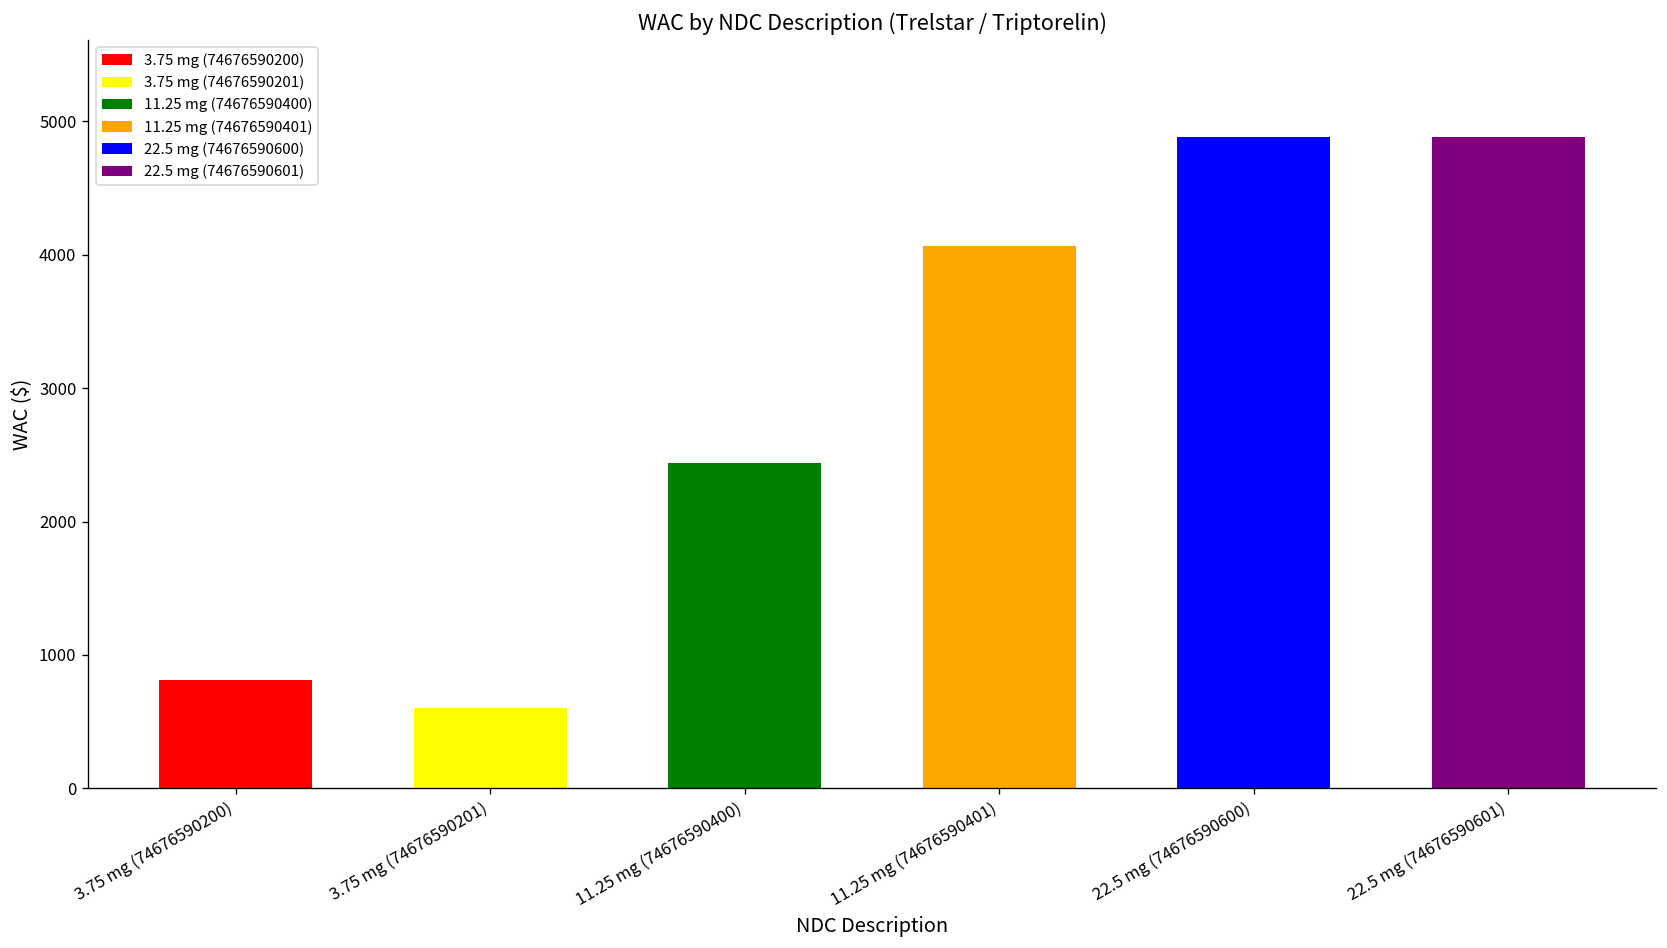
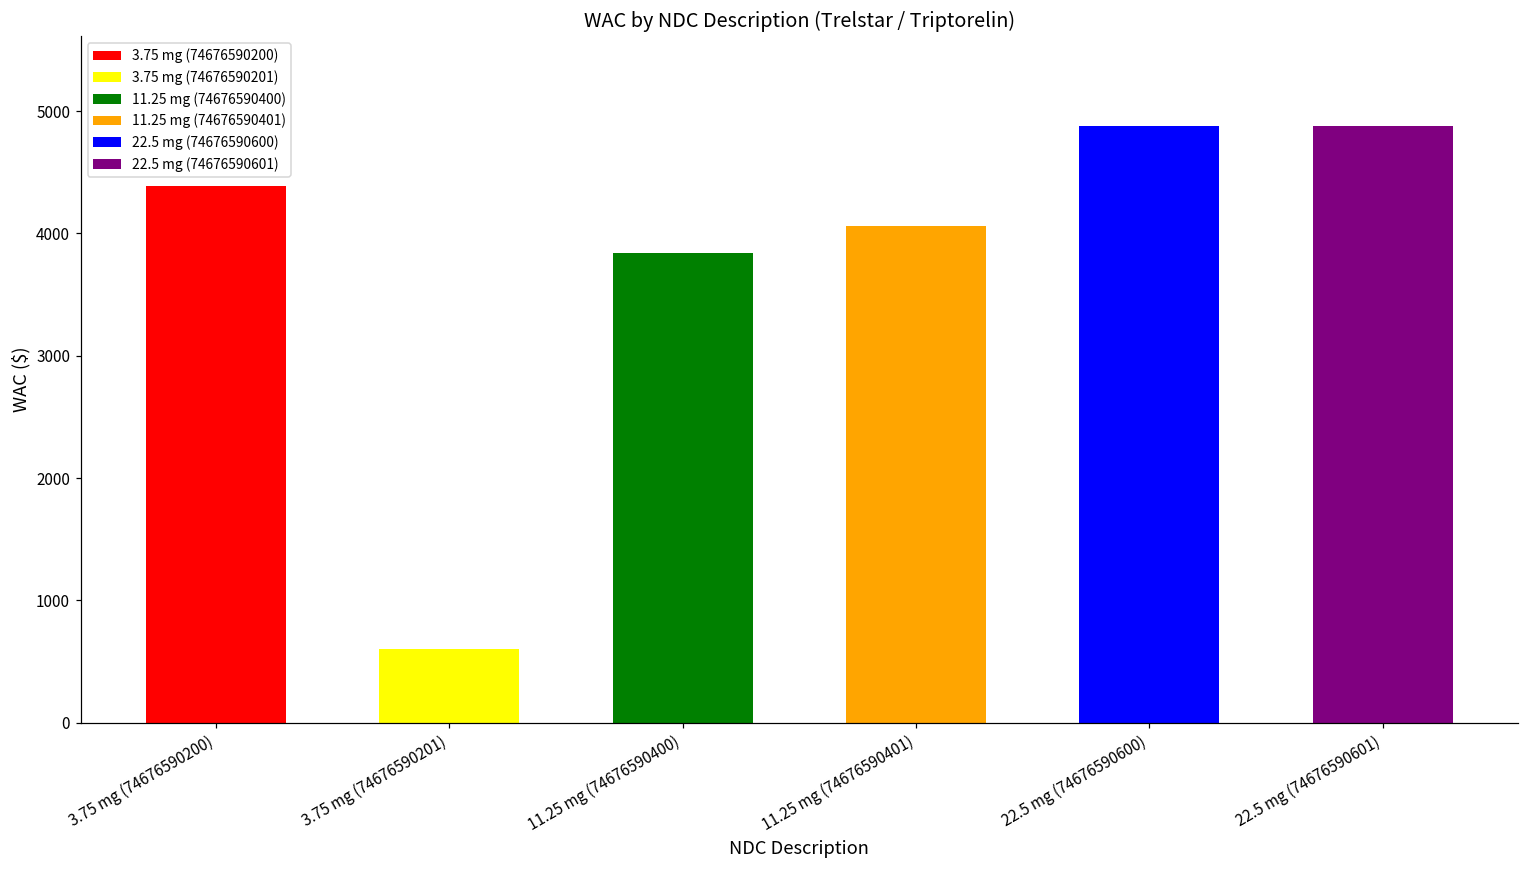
  {
-   "3.75 mg (74676590200)": 810,
+   "3.75 mg (74676590200)": 4390,
    "3.75 mg (74676590201)": 600,
-   "11.25 mg (74676590400)": 2440,
+   "11.25 mg (74676590400)": 3840,
    "11.25 mg (74676590401)": 4060,
    "22.5 mg (74676590600)": 4880,
    "22.5 mg (74676590601)": 4880
  }
